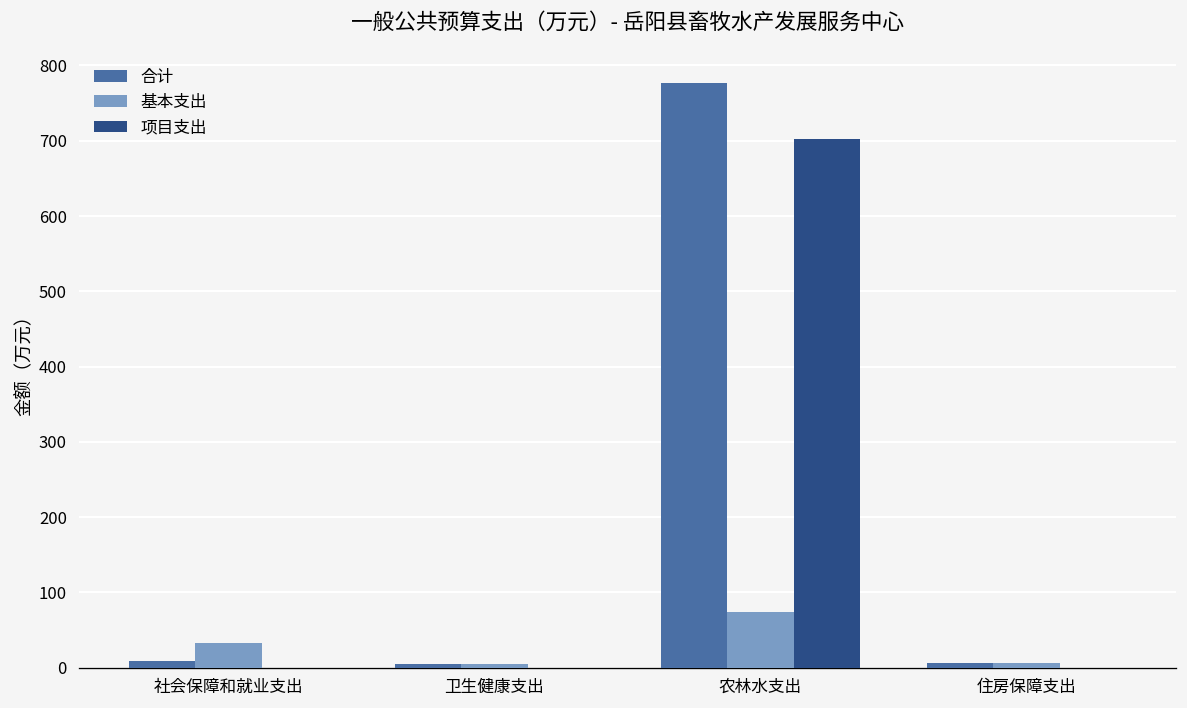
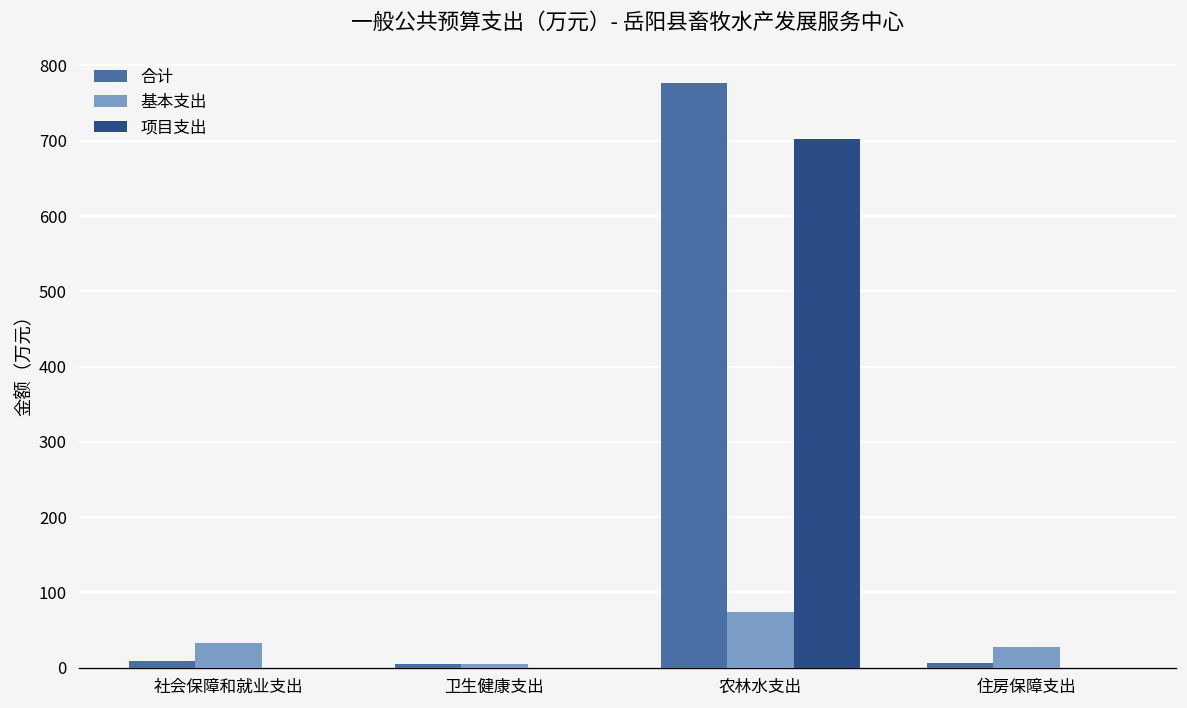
  {
    "基本支出": {
      "社会保障和就业支出": 30,
      "卫生健康支出": 0,
      "农林水支出": 70,
-     "住房保障支出": 10
+     "住房保障支出": 30
    }
  }
